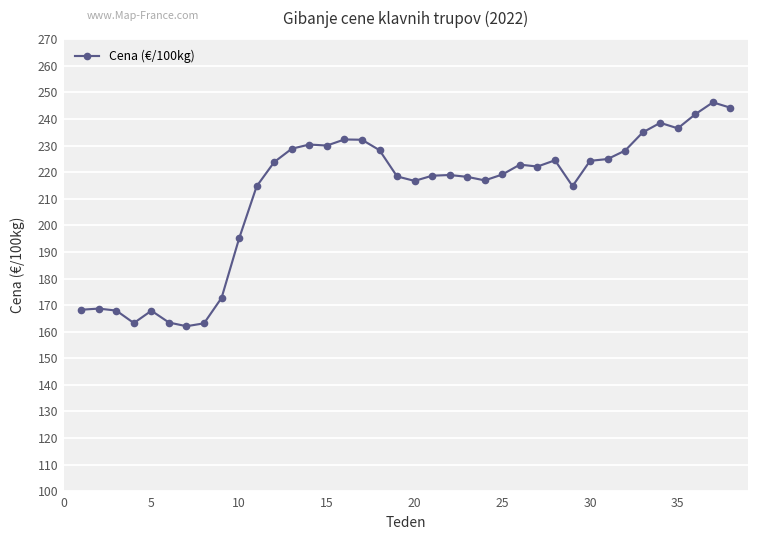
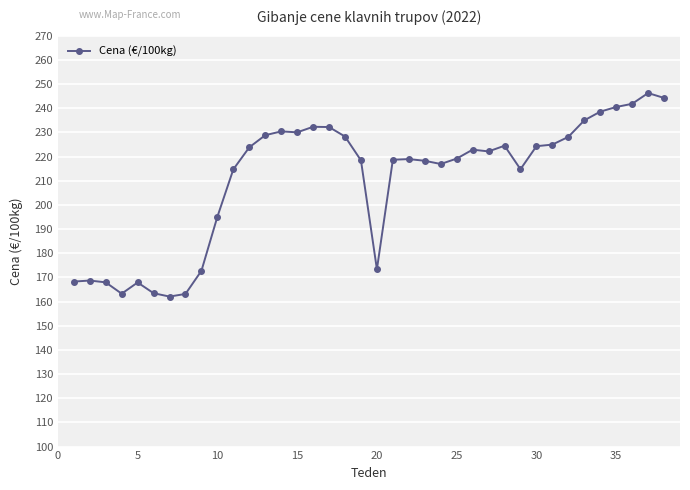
  {
    "5": 168,
    "10": 195,
    "15": 230,
-   "20": 217,
+   "20": 173,
    "25": 219,
    "30": 224,
-   "35": 236
+   "35": 240
  }
